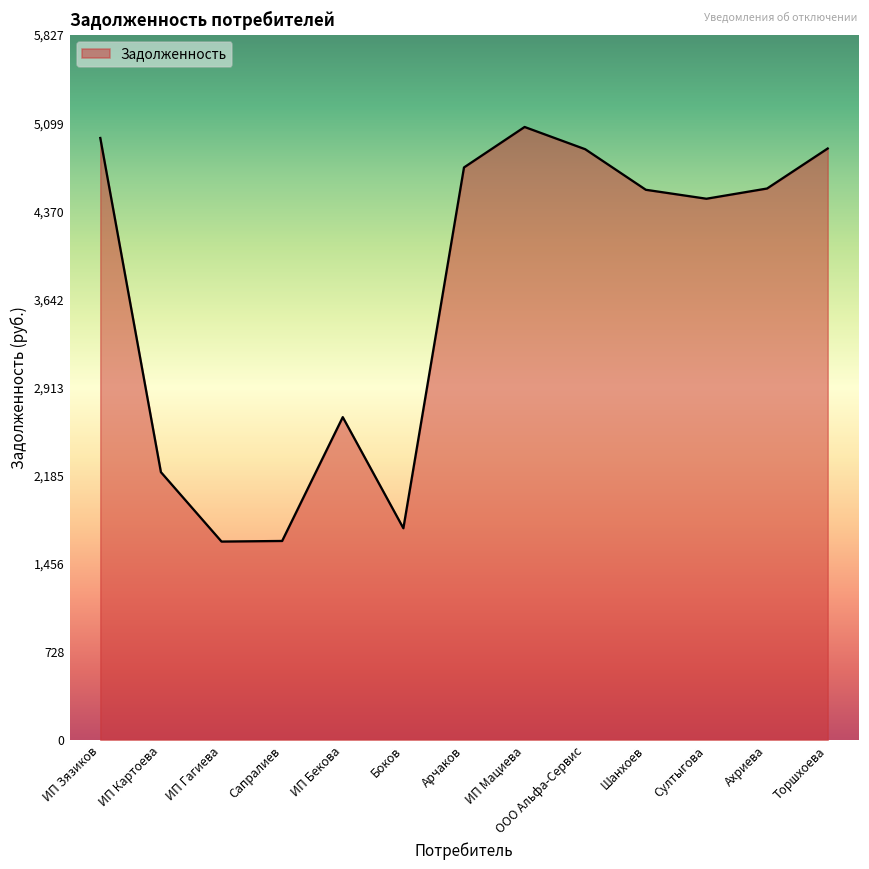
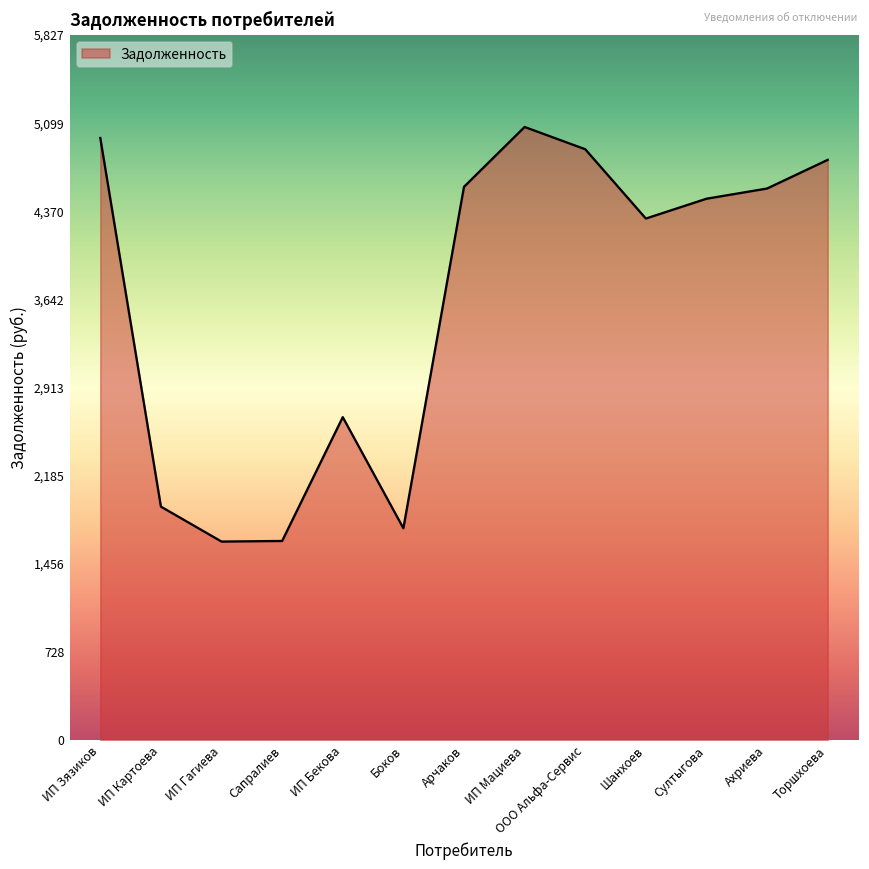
  {
    "ИП Зязиков": "4,980",
-   "ИП Картоева": "2,210",
+   "ИП Картоева": "1,930",
    "ИП Гагиева": "1,640",
    "Сапралиев": "1,650",
    "ИП Бекова": "2,670",
    "Боков": "1,750",
-   "Арчаков": "4,730",
+   "Арчаков": "4,570",
    "ИП Мациева": "5,070",
    "ООО Альфа-Сервис": "4,880",
-   "Шанхоев": "4,550",
+   "Шанхоев": "4,310",
    "Султыгова": "4,470",
    "Ахриева": "4,560",
-   "Торшхоева": "4,890"
+   "Торшхоева": "4,800"
  }
